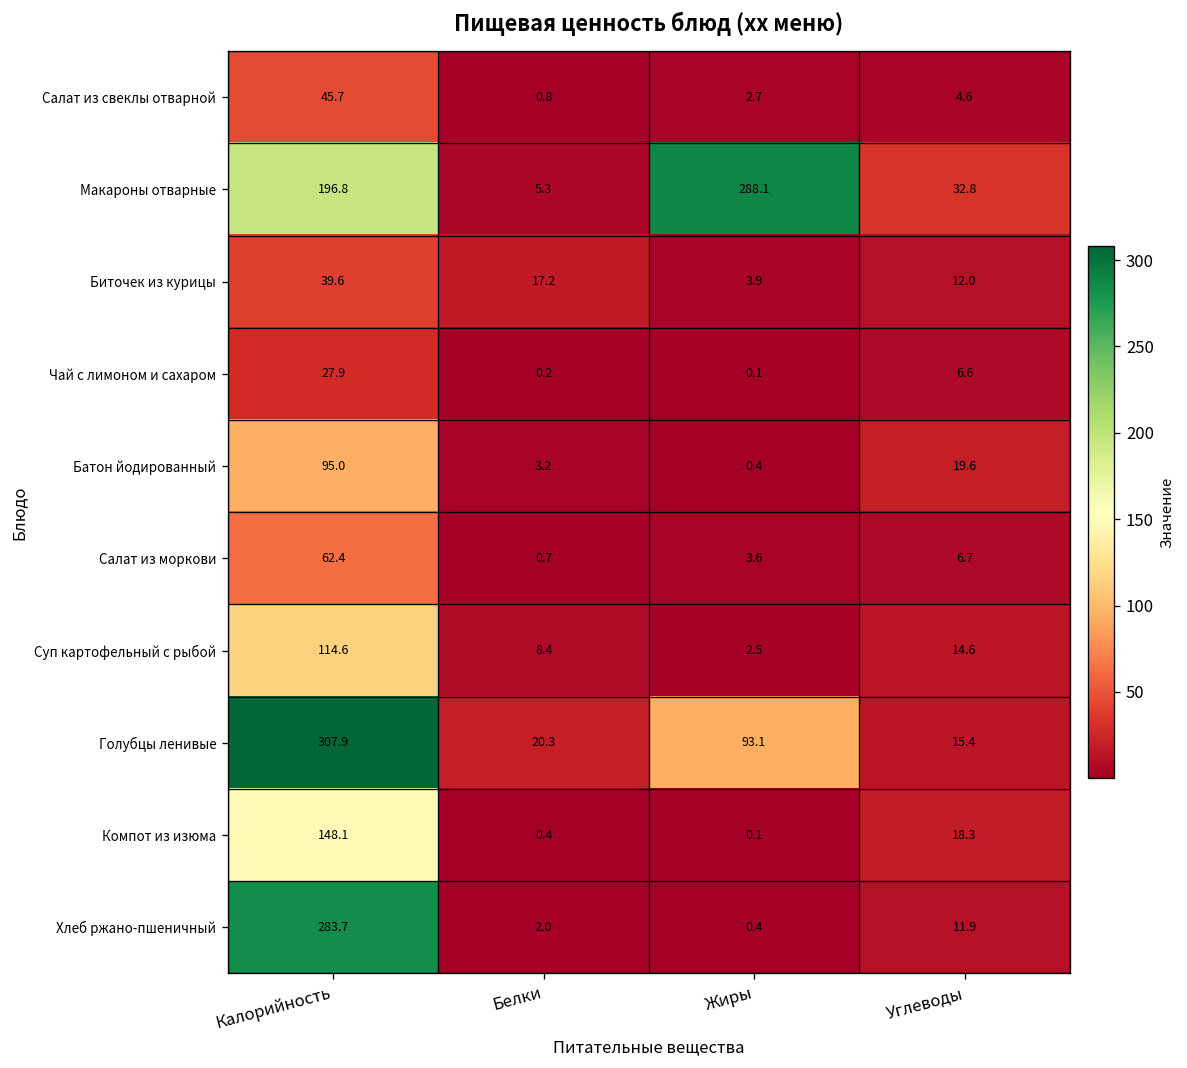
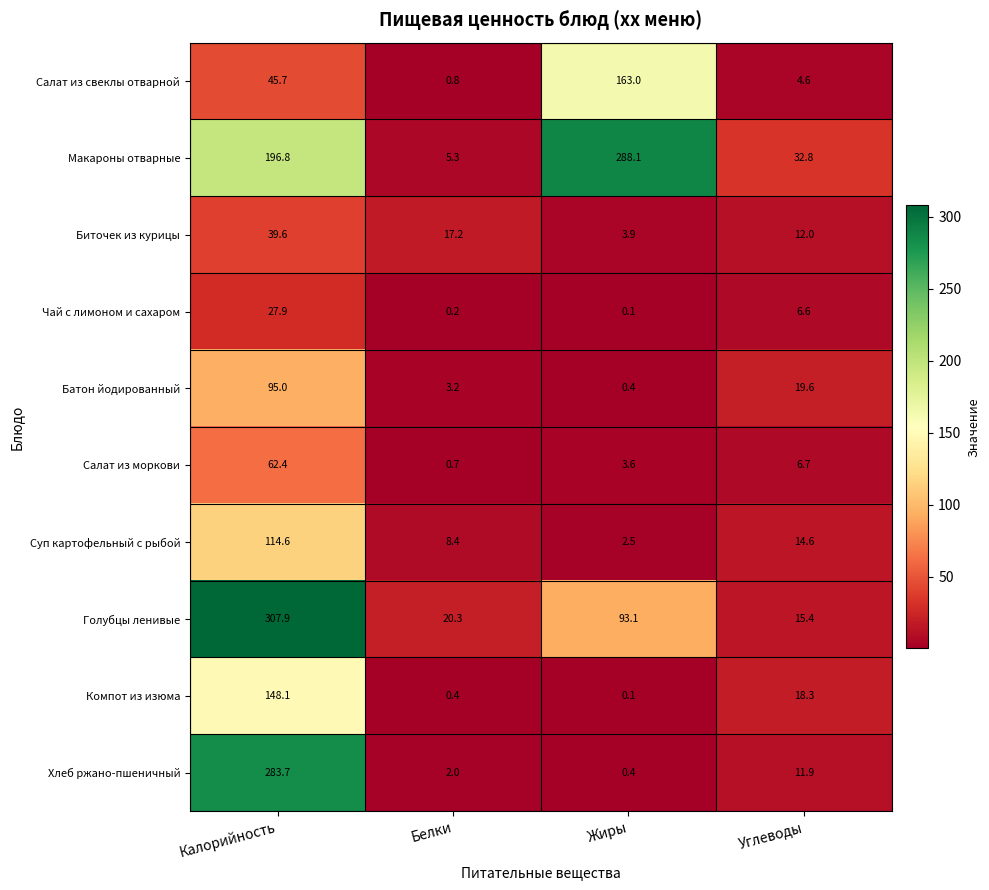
  {
    "Салат из свеклы отварной": {
      "Калорийность": 45.7,
      "Белки": 0.8,
-     "Жиры": 2.7,
+     "Жиры": 163.0,
      "Углеводы": 4.6
    },
    "Макароны отварные": {
      "Калорийность": 196.8,
      "Белки": 5.3,
      "Жиры": 288.1,
      "Углеводы": 32.8
    },
    "Биточек из курицы": {
      "Калорийность": 39.6,
      "Белки": 17.2,
      "Жиры": 3.9,
      "Углеводы": 12.0
    },
    "Чай с лимоном и сахаром": {
      "Калорийность": 27.9,
      "Белки": 0.2,
      "Жиры": 0.1,
      "Углеводы": 6.6
    },
    "Батон йодированный": {
      "Калорийность": 95.0,
      "Белки": 3.2,
      "Жиры": 0.4,
      "Углеводы": 19.6
    },
    "Салат из моркови": {
      "Калорийность": 62.4,
      "Белки": 0.7,
      "Жиры": 3.6,
      "Углеводы": 6.7
    },
    "Суп картофельный с рыбой": {
      "Калорийность": 114.6,
      "Белки": 8.4,
      "Жиры": 2.5,
      "Углеводы": 14.6
    },
    "Голубцы ленивые": {
      "Калорийность": 307.9,
      "Белки": 20.3,
      "Жиры": 93.1,
      "Углеводы": 15.4
    },
    "Компот из изюма": {
      "Калорийность": 148.1,
      "Белки": 0.4,
      "Жиры": 0.1,
      "Углеводы": 18.3
    },
    "Хлеб ржано-пшеничный": {
      "Калорийность": 283.7,
      "Белки": 2.0,
      "Жиры": 0.4,
      "Углеводы": 11.9
    }
  }
